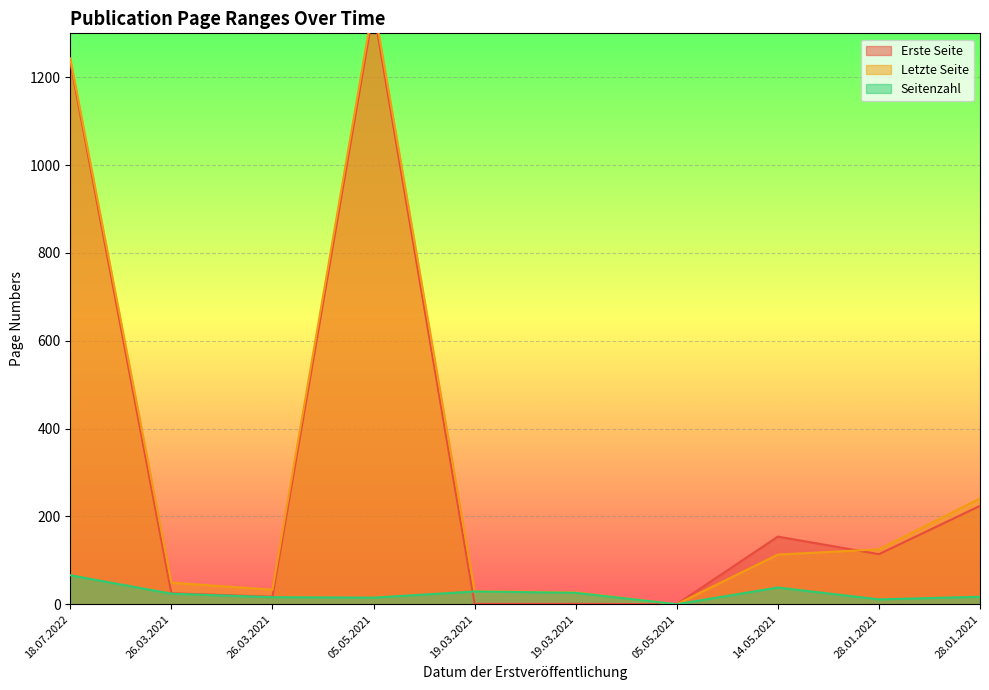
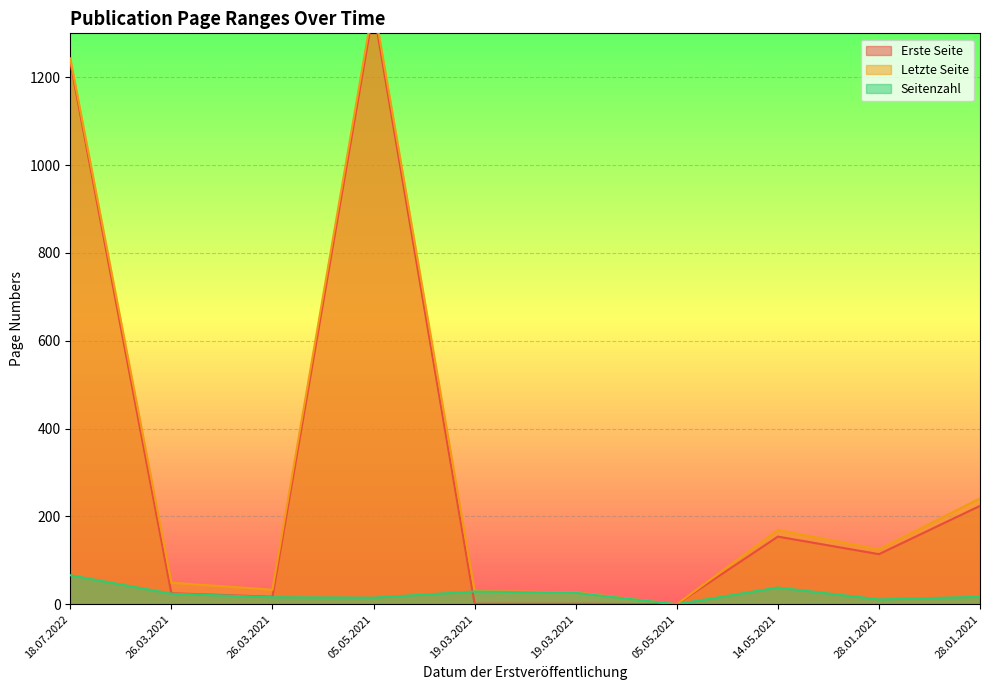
  {
    "Erste Seite": {
      "18.07.2022": 1240,
      "14.05.2021": 150
    },
    "Letzte Seite": {
      "18.07.2022": 1240,
-     "14.05.2021": 110
+     "14.05.2021": 170
    },
    "Seitenzahl": {
      "18.07.2022": 70,
      "14.05.2021": 40
    }
  }
